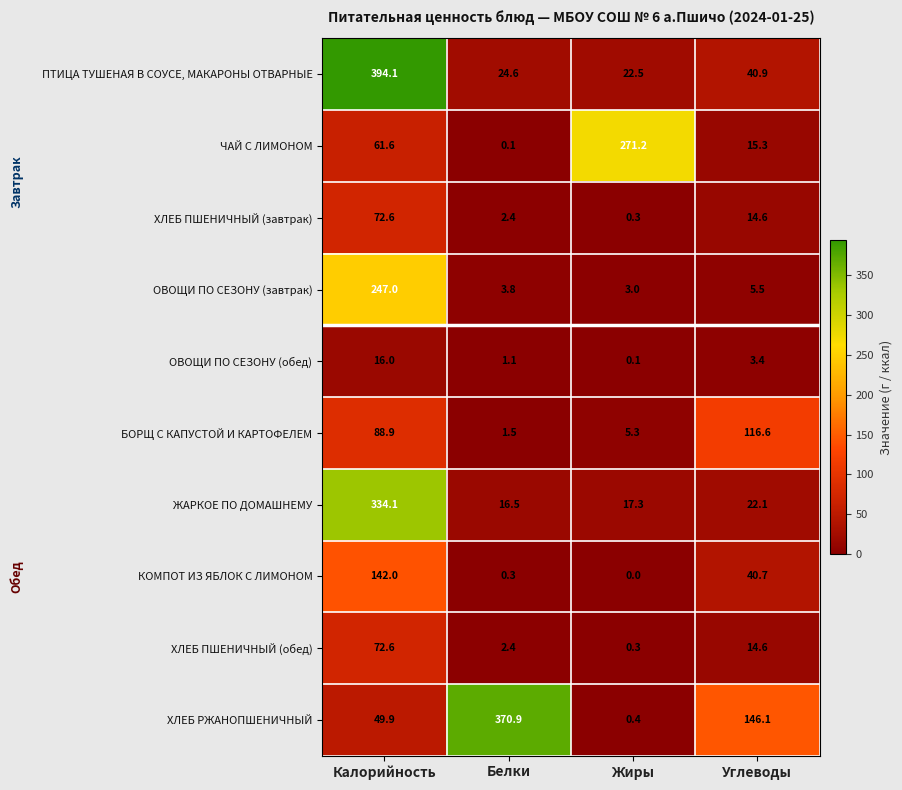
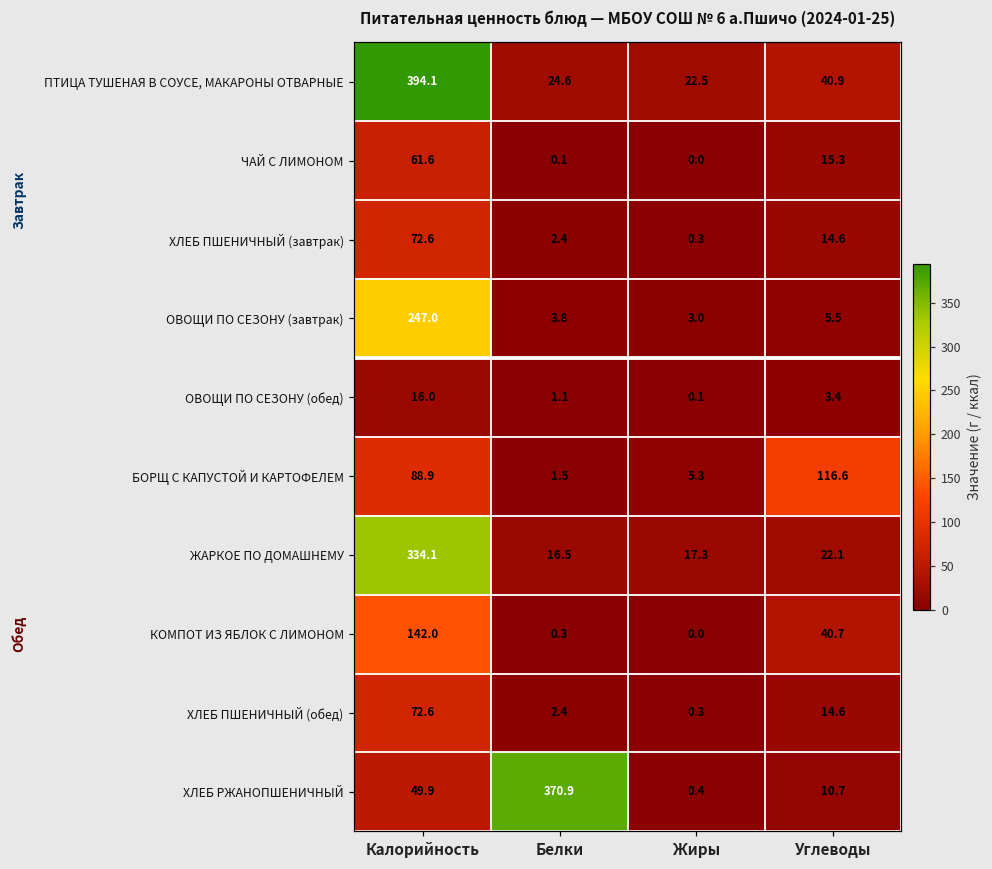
  {
    "ПТИЦА ТУШЕНАЯ В СОУСЕ, МАКАРОНЫ ОТВАРНЫЕ": {
      "Калорийность": 394.1,
      "Белки": 24.6,
      "Жиры": 22.5,
      "Углеводы": 40.9
    },
    "ЧАЙ С ЛИМОНОМ": {
      "Калорийность": 61.6,
      "Белки": 0.1,
-     "Жиры": 271.2,
+     "Жиры": 0.0,
      "Углеводы": 15.3
    },
    "ХЛЕБ ПШЕНИЧНЫЙ (завтрак)": {
      "Калорийность": 72.6,
      "Белки": 2.4,
      "Жиры": 0.3,
      "Углеводы": 14.6
    },
    "ОВОЩИ ПО СЕЗОНУ (завтрак)": {
      "Калорийность": 247.0,
      "Белки": 3.8,
      "Жиры": 3.0,
      "Углеводы": 5.5
    },
    "ОВОЩИ ПО СЕЗОНУ (обед)": {
      "Калорийность": 16.0,
      "Белки": 1.1,
      "Жиры": 0.1,
      "Углеводы": 3.4
    },
    "БОРЩ С КАПУСТОЙ И КАРТОФЕЛЕМ": {
      "Калорийность": 88.9,
      "Белки": 1.5,
      "Жиры": 5.3,
      "Углеводы": 116.6
    },
    "ЖАРКОЕ ПО ДОМАШНЕМУ": {
      "Калорийность": 334.1,
      "Белки": 16.5,
      "Жиры": 17.3,
      "Углеводы": 22.1
    },
    "КОМПОТ ИЗ ЯБЛОК С ЛИМОНОМ": {
      "Калорийность": 142.0,
      "Белки": 0.3,
      "Жиры": 0.0,
      "Углеводы": 40.7
    },
    "ХЛЕБ ПШЕНИЧНЫЙ (обед)": {
      "Калорийность": 72.6,
      "Белки": 2.4,
      "Жиры": 0.3,
      "Углеводы": 14.6
    },
    "ХЛЕБ РЖАНОПШЕНИЧНЫЙ": {
      "Калорийность": 49.9,
      "Белки": 370.9,
      "Жиры": 0.4,
-     "Углеводы": 146.1
+     "Углеводы": 10.7
    }
  }
